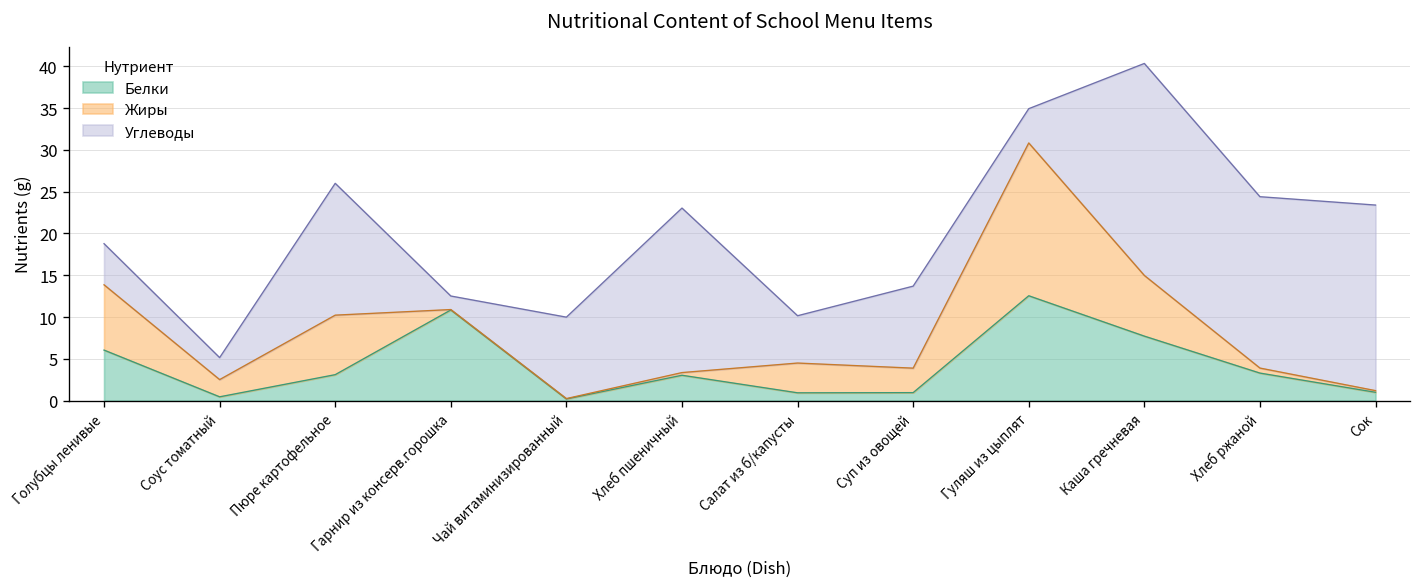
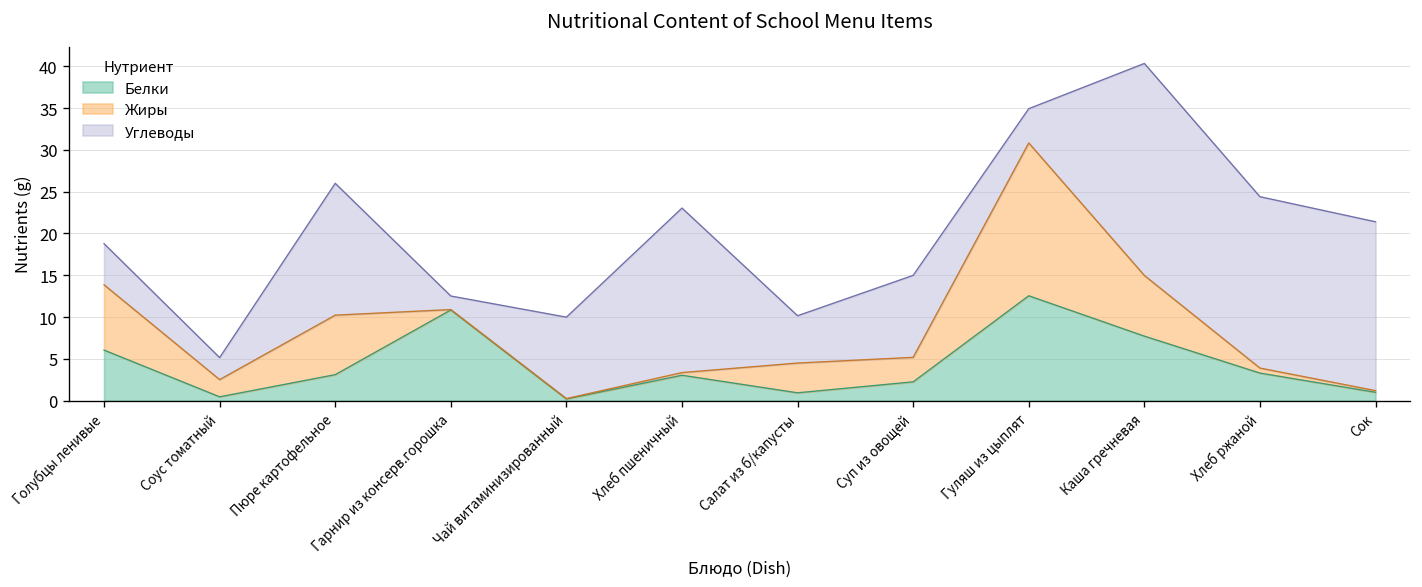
  {
    "Белки": {
      "Голубцы ленивые": 6,
      "Соус томатный": 0,
      "Пюре картофельное": 3,
      "Салат из б/капусты": 1,
-     "Суп из овощей": 1,
+     "Суп из овощей": 2,
      "Гуляш из цыплят": 13,
      "Каша гречневая": 8,
      "Хлеб ржаной": 3
    },
    "Жиры": {
      "Голубцы ленивые": 8,
      "Соус томатный": 2,
      "Пюре картофельное": 7,
      "Салат из б/капусты": 4,
      "Суп из овощей": 3,
      "Гуляш из цыплят": 18,
      "Каша гречневая": 7,
      "Хлеб ржаной": 1
    },
    "Углеводы": {
      "Голубцы ленивые": 5,
      "Соус томатный": 3,
      "Пюре картофельное": 16,
      "Гарнир из консерв.горошка": 2,
      "Чай витаминизированный": 10,
      "Хлеб пшеничный": 20,
      "Салат из б/капусты": 6,
      "Суп из овощей": 10,
      "Гуляш из цыплят": 4,
      "Каша гречневая": 25,
      "Хлеб ржаной": 21,
-     "Сок": 22
+     "Сок": 20
    }
  }
